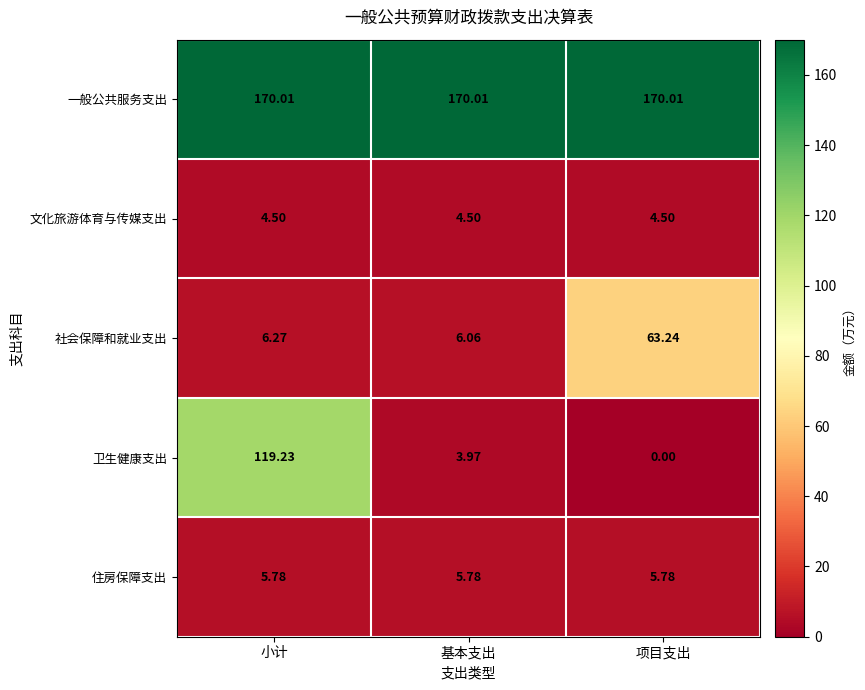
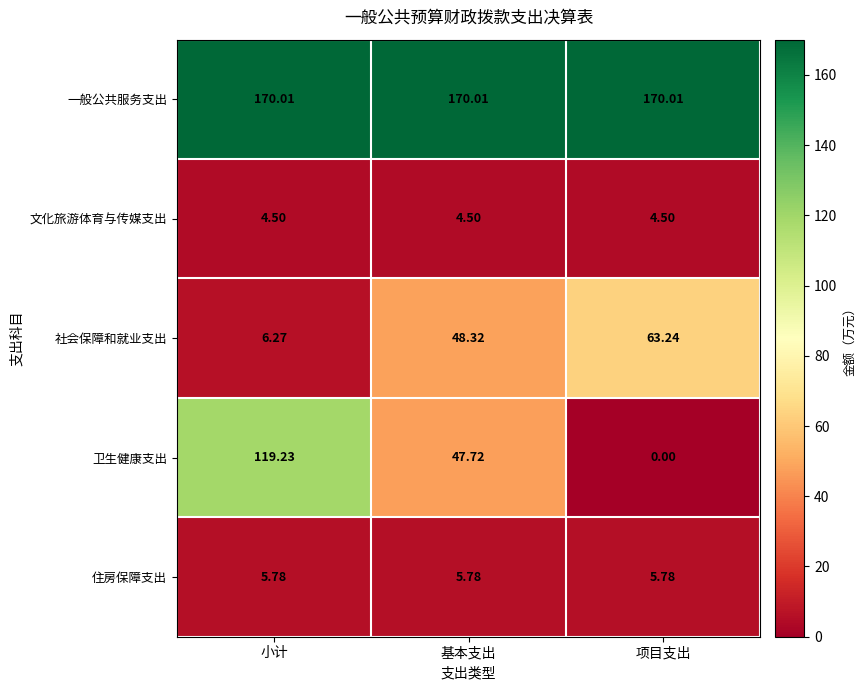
  {
    "一般公共服务支出": {
      "小计": 170.01,
      "基本支出": 170.01,
      "项目支出": 170.01
    },
    "文化旅游体育与传媒支出": {
      "小计": 4.50,
      "基本支出": 4.50,
      "项目支出": 4.50
    },
    "社会保障和就业支出": {
      "小计": 6.27,
-     "基本支出": 6.06,
+     "基本支出": 48.32,
      "项目支出": 63.24
    },
    "卫生健康支出": {
      "小计": 119.23,
-     "基本支出": 3.97,
+     "基本支出": 47.72,
      "项目支出": 0.00
    },
    "住房保障支出": {
      "小计": 5.78,
      "基本支出": 5.78,
      "项目支出": 5.78
    }
  }
